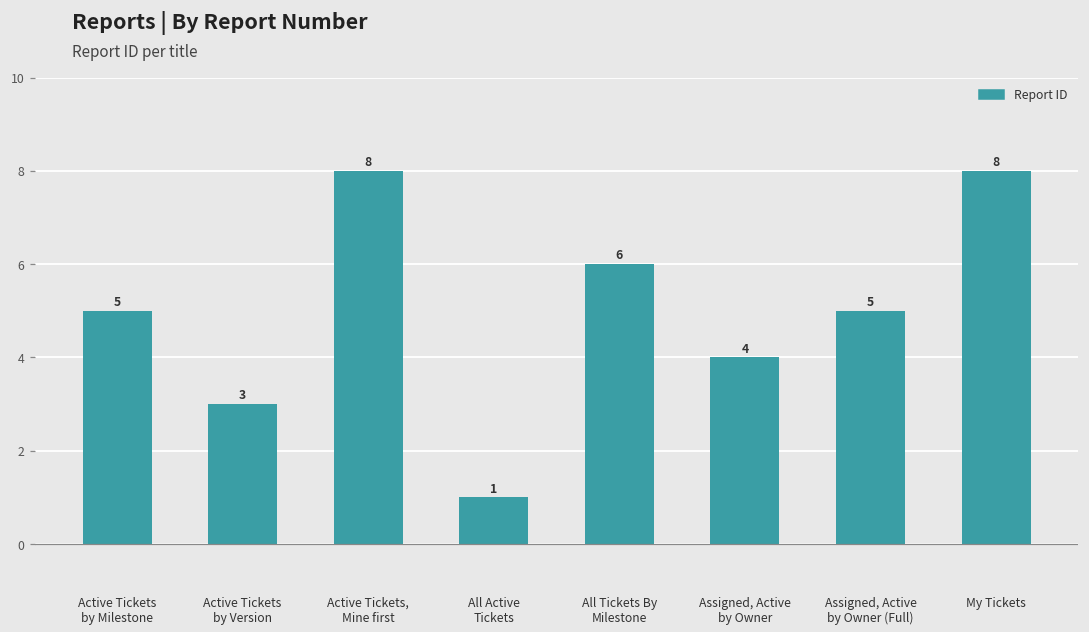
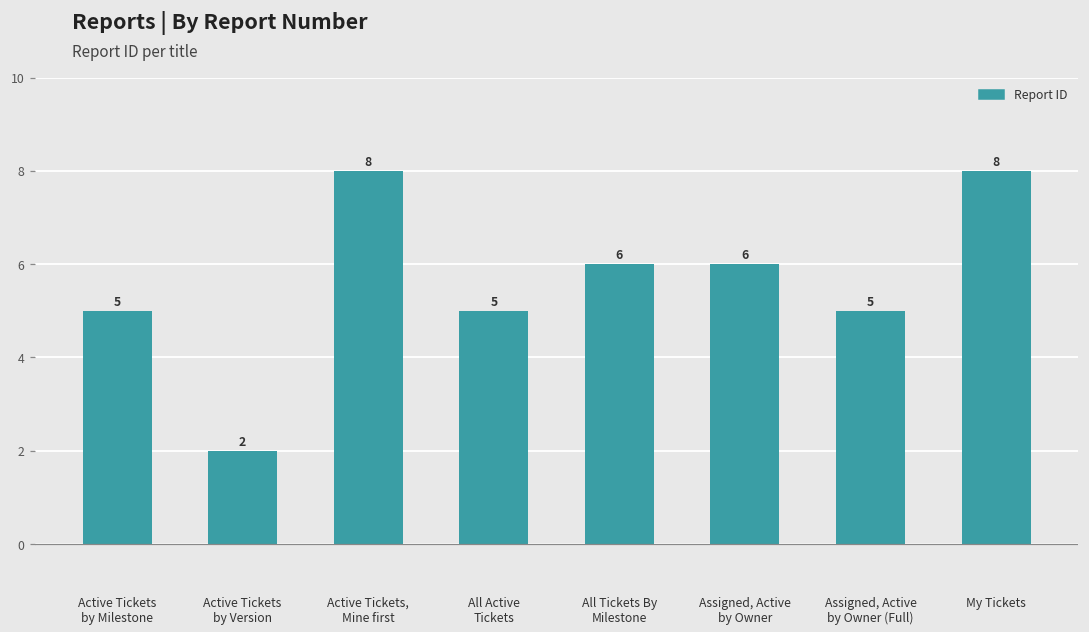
  {
    "Active Tickets by Milestone": 5,
-   "Active Tickets by Version": 3,
+   "Active Tickets by Version": 2,
    "Active Tickets, Mine first": 8,
-   "All Active Tickets": 1,
+   "All Active Tickets": 5,
    "All Tickets By Milestone": 6,
-   "Assigned, Active by Owner": 4,
+   "Assigned, Active by Owner": 6,
    "Assigned, Active by Owner (Full)": 5,
    "My Tickets": 8
  }
